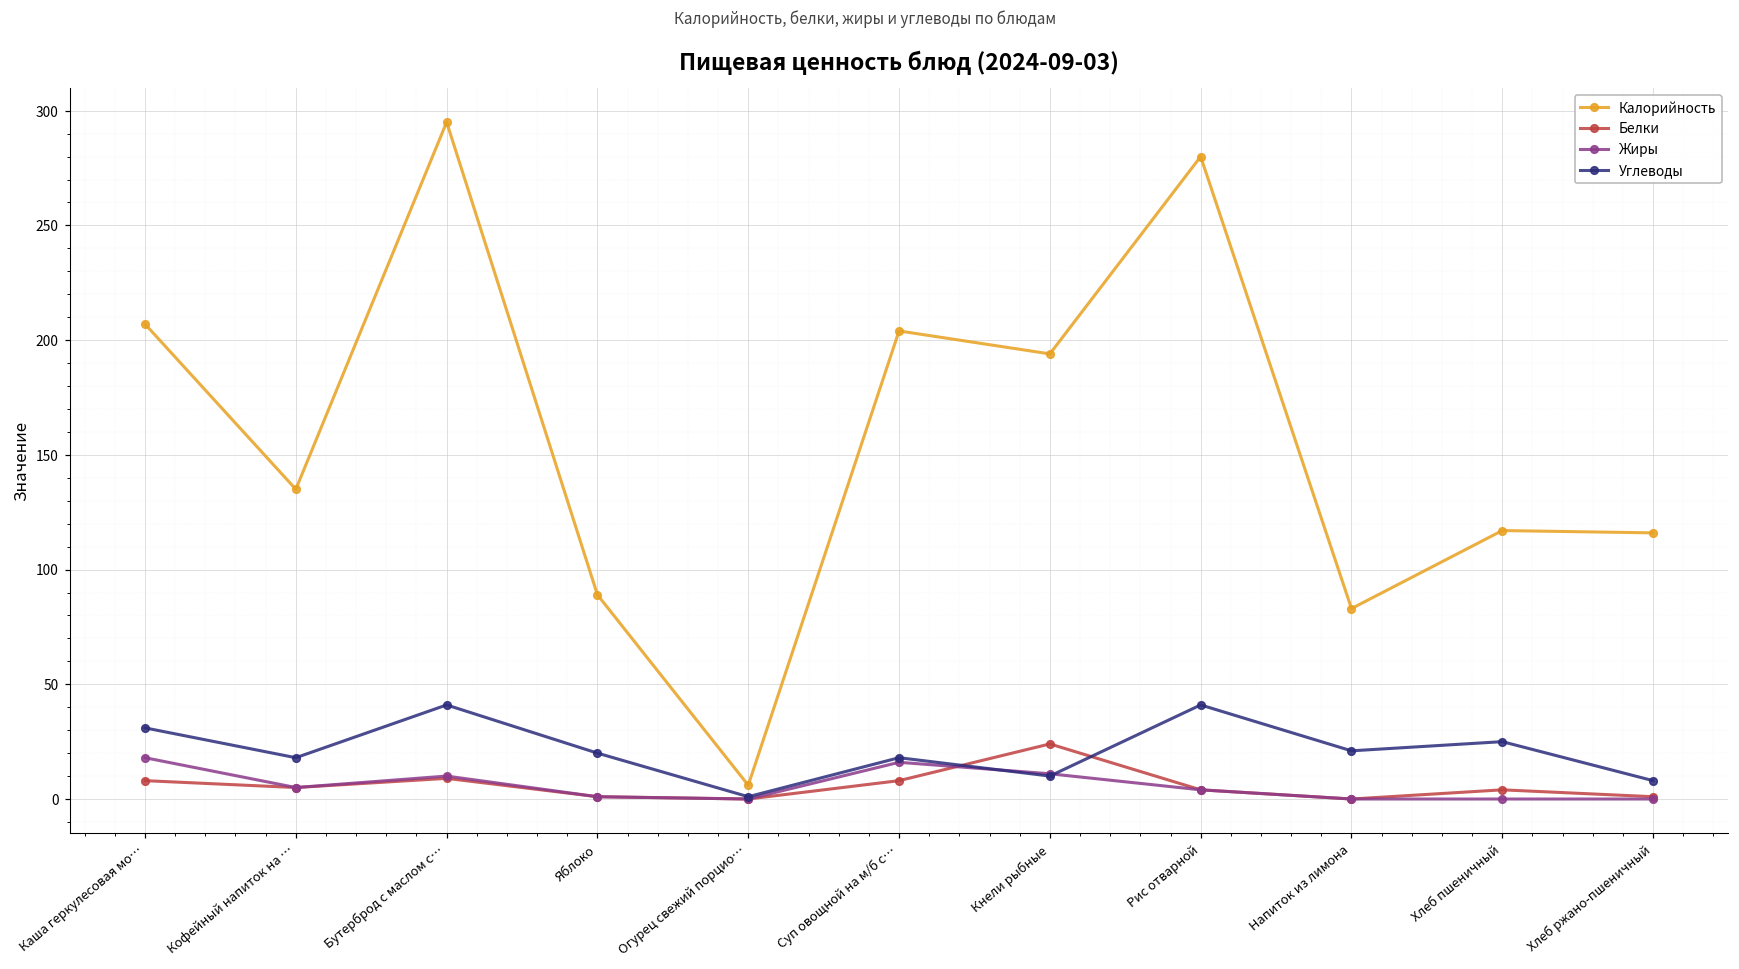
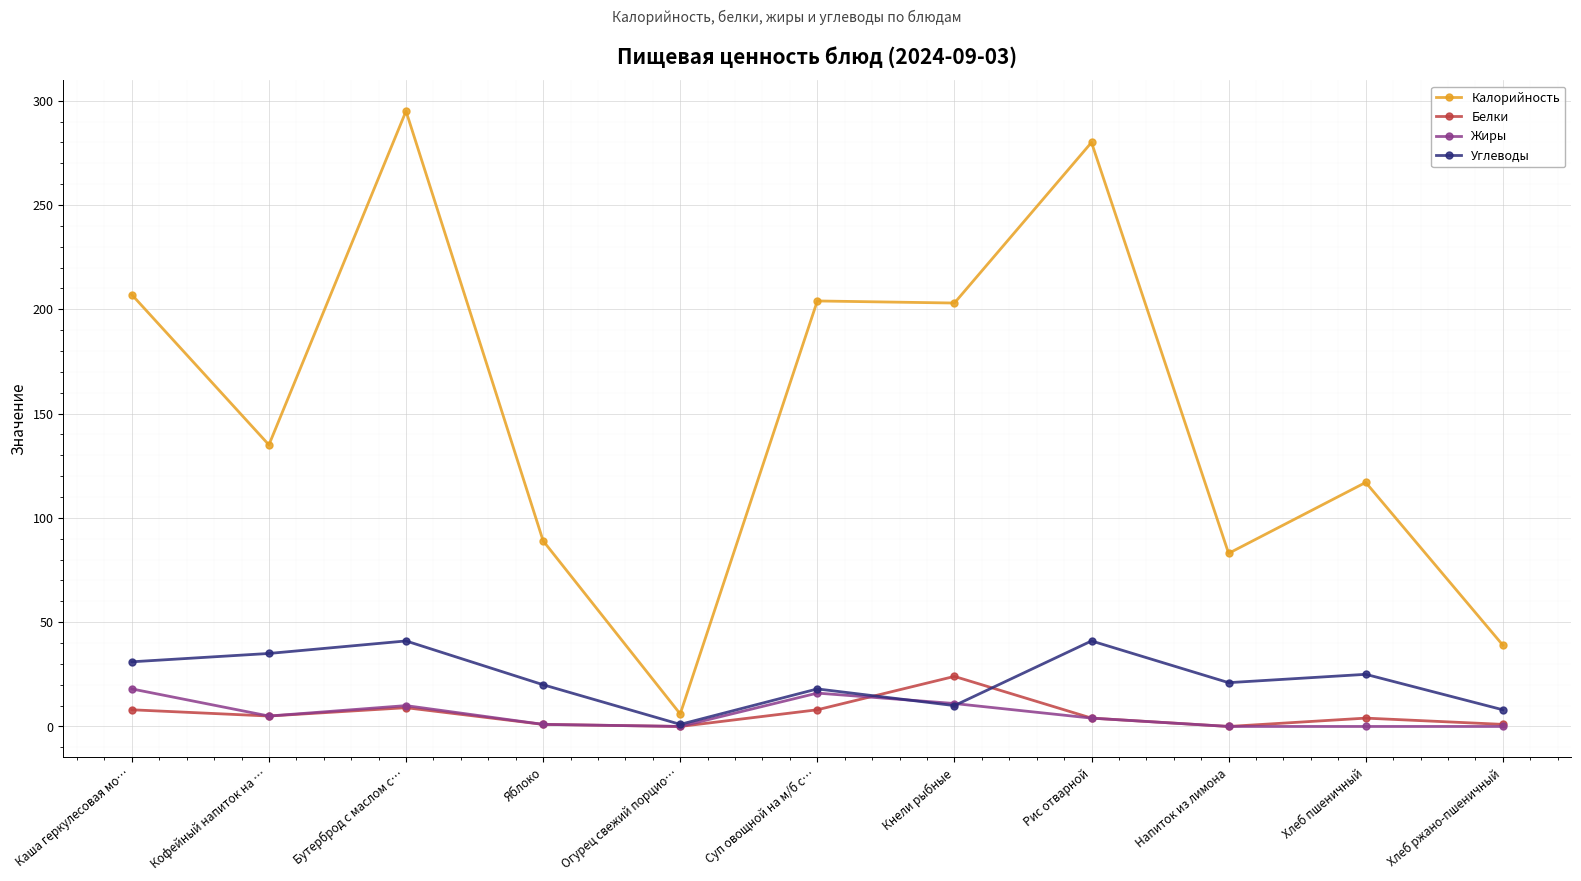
  {
    "Калорийность": {
      "Каша геркулесовая мо…": 207,
      "Кофейный напиток на …": 135,
      "Бутерброд с маслом с…": 295,
      "Яблоко": 89,
      "Огурец свежий порцио…": 6,
      "Суп овощной на м/б с…": 204,
-     "Кнели рыбные": 194,
+     "Кнели рыбные": 203,
      "Рис отварной": 280,
      "Напиток из лимона": 83,
      "Хлеб пшеничный": 117,
-     "Хлеб ржано-пшеничный": 116
+     "Хлеб ржано-пшеничный": 39
    },
    "Белки": {
      "Каша геркулесовая мо…": 8,
      "Суп овощной на м/б с…": 8,
      "Кнели рыбные": 24,
      "Хлеб пшеничный": 4
    },
    "Жиры": {
      "Каша геркулесовая мо…": 18,
      "Суп овощной на м/б с…": 16,
      "Хлеб пшеничный": 0
    },
    "Углеводы": {
      "Каша геркулесовая мо…": 31,
-     "Кофейный напиток на …": 18,
+     "Кофейный напиток на …": 35,
      "Бутерброд с маслом с…": 41,
      "Яблоко": 20,
      "Суп овощной на м/б с…": 18,
      "Рис отварной": 41,
      "Напиток из лимона": 21,
      "Хлеб пшеничный": 25,
      "Хлеб ржано-пшеничный": 8
    }
  }
